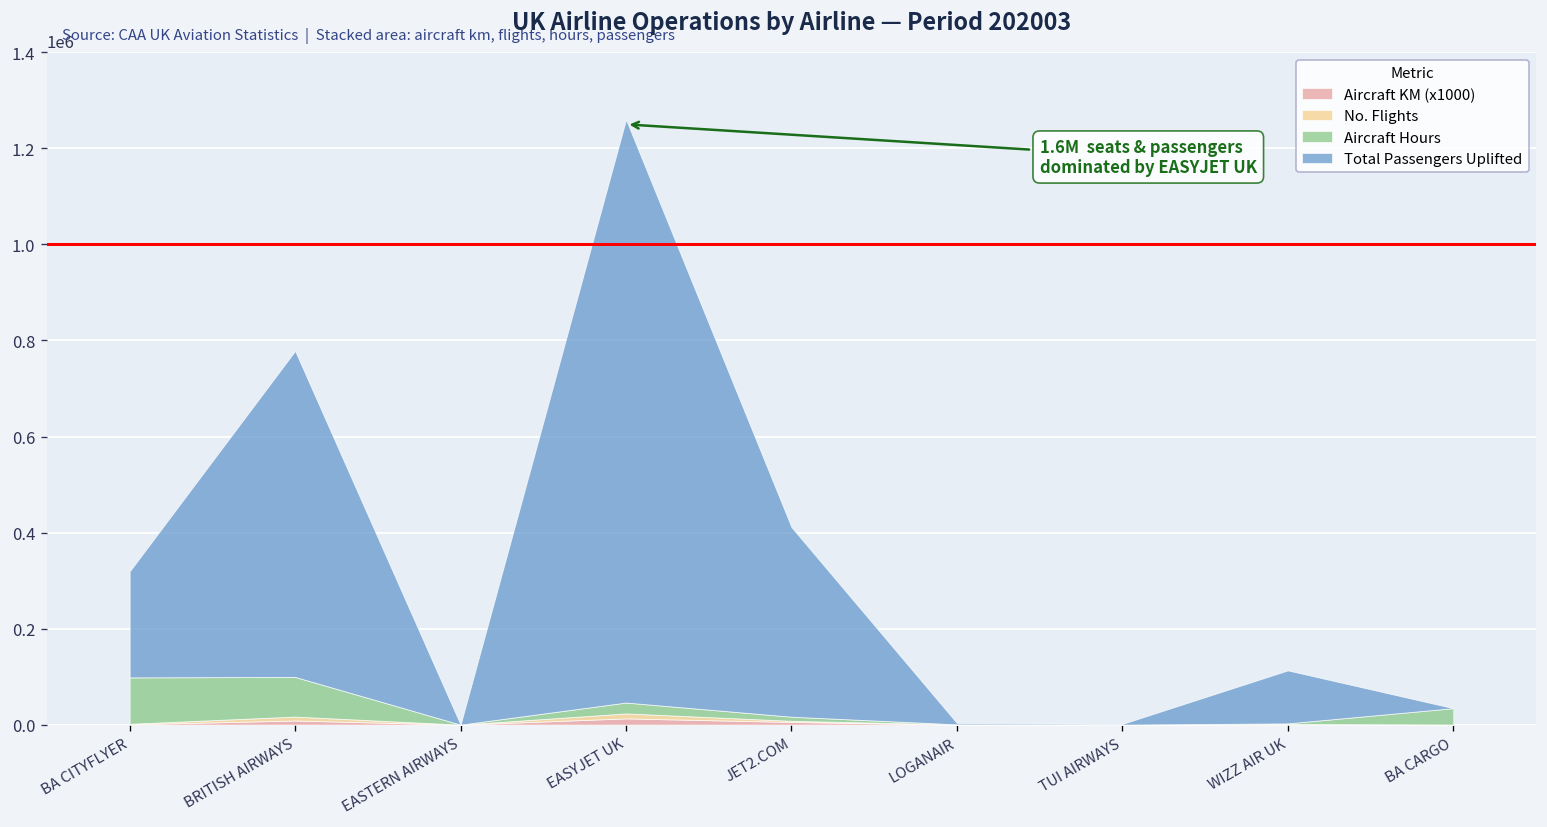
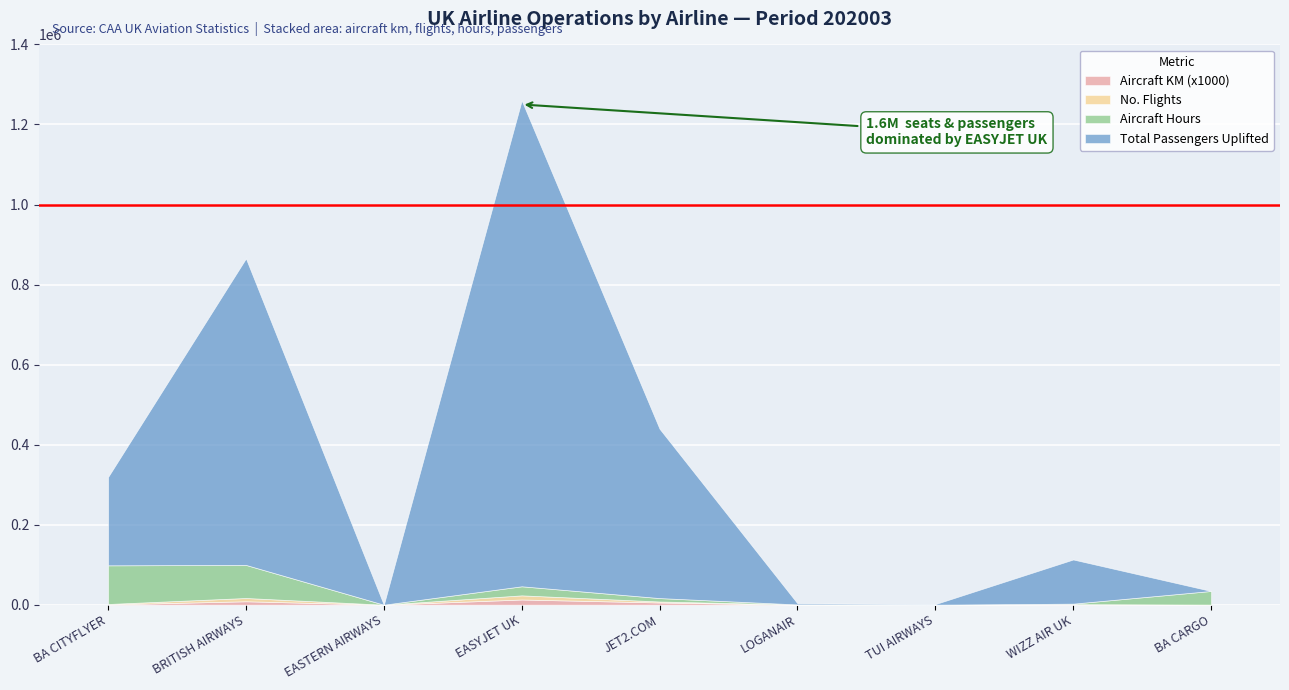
  {
    "Aircraft Hours": {
      "BA CITYFLYER": 100000,
      "BRITISH AIRWAYS": 80000,
      "EASYJET UK": 20000,
      "JET2.COM": 10000
    },
    "Total Passengers Uplifted": {
      "BA CITYFLYER": 220000,
-     "BRITISH AIRWAYS": 680000,
-     "JET2.COM": 390000,
+     "BRITISH AIRWAYS": 770000,
+     "JET2.COM": 420000,
      "WIZZ AIR UK": 110000
    }
  }
